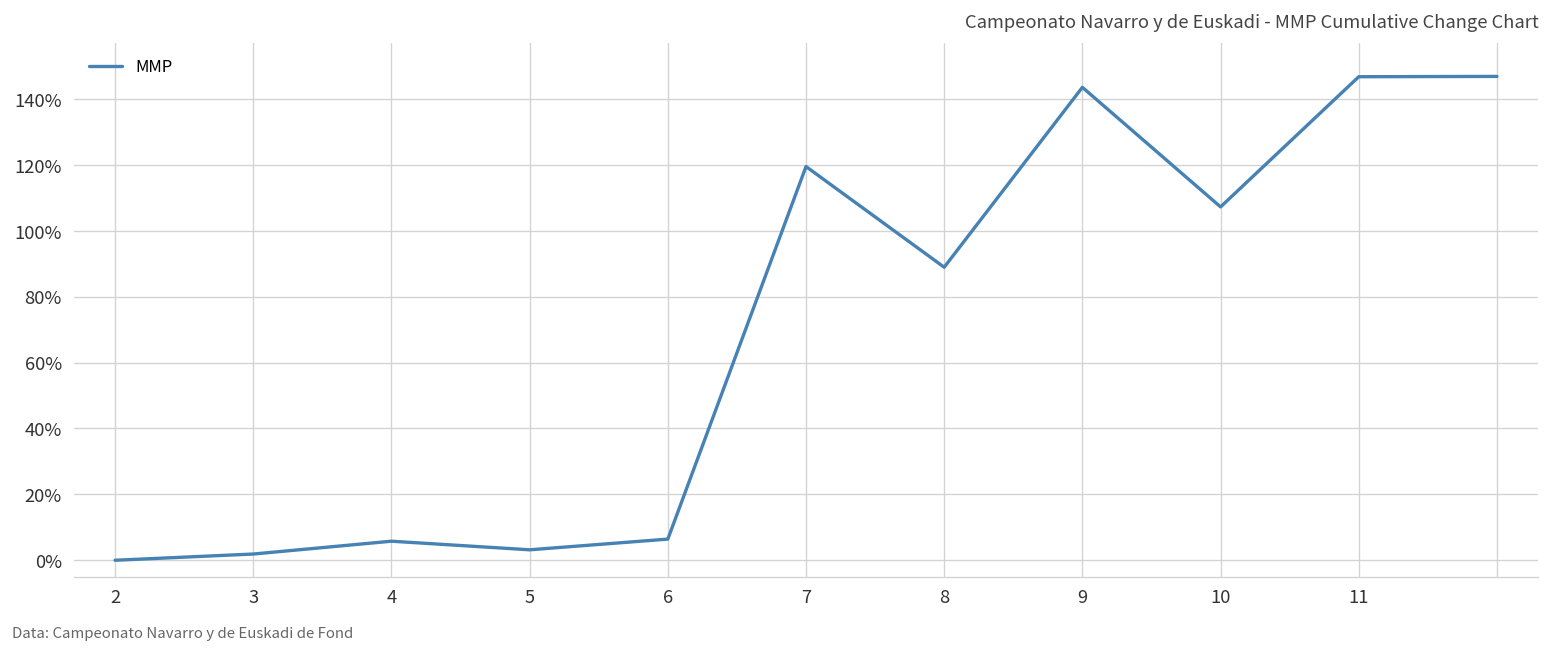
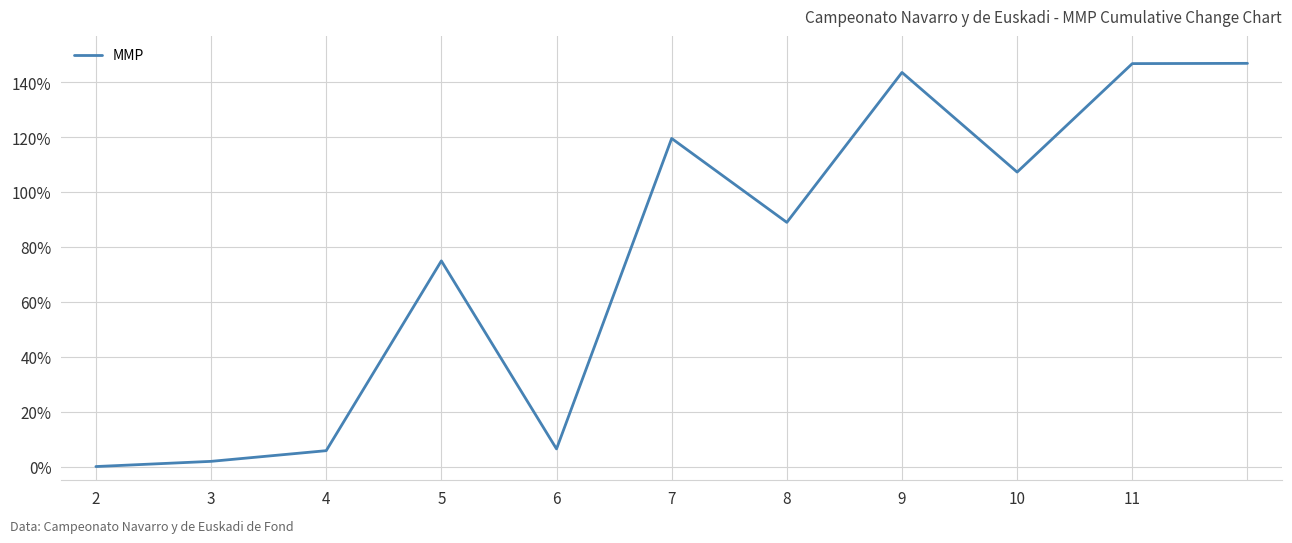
  {
    "2": "0%",
    "3": "2%",
    "4": "6%",
-   "5": "3%",
+   "5": "75%",
    "6": "6%",
    "7": "119%",
    "8": "89%",
    "9": "144%",
    "10": "107%"
  }
